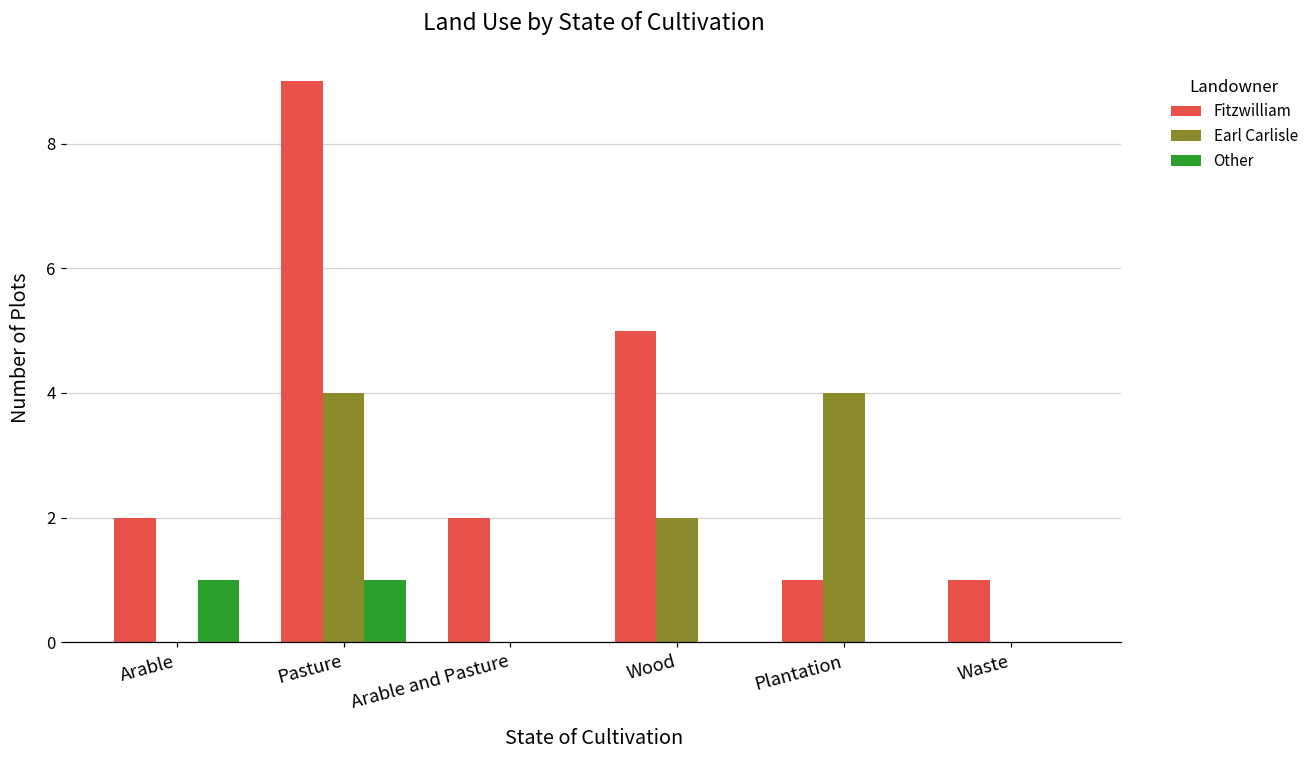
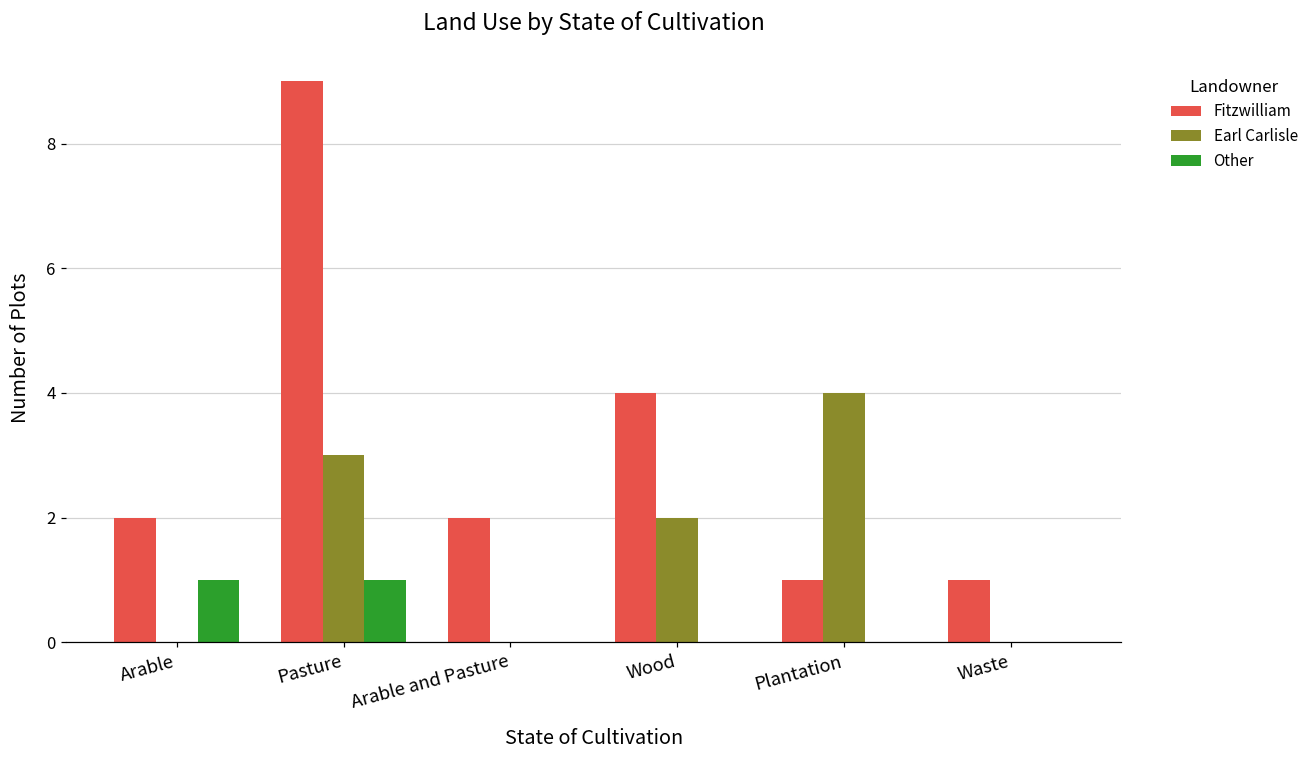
  {
    "Fitzwilliam": {
      "Arable": 2,
      "Pasture": 9,
      "Arable and Pasture": 2,
-     "Wood": 5,
+     "Wood": 4,
      "Plantation": 1,
      "Waste": 1
    },
    "Earl Carlisle": {
      "Arable": 0,
-     "Pasture": 4,
+     "Pasture": 3,
      "Arable and Pasture": 0,
      "Wood": 2,
      "Plantation": 4,
      "Waste": 0
    },
    "Other": {
      "Arable": 1,
      "Pasture": 1,
      "Arable and Pasture": 0,
      "Wood": 0,
      "Plantation": 0,
      "Waste": 0
    }
  }
